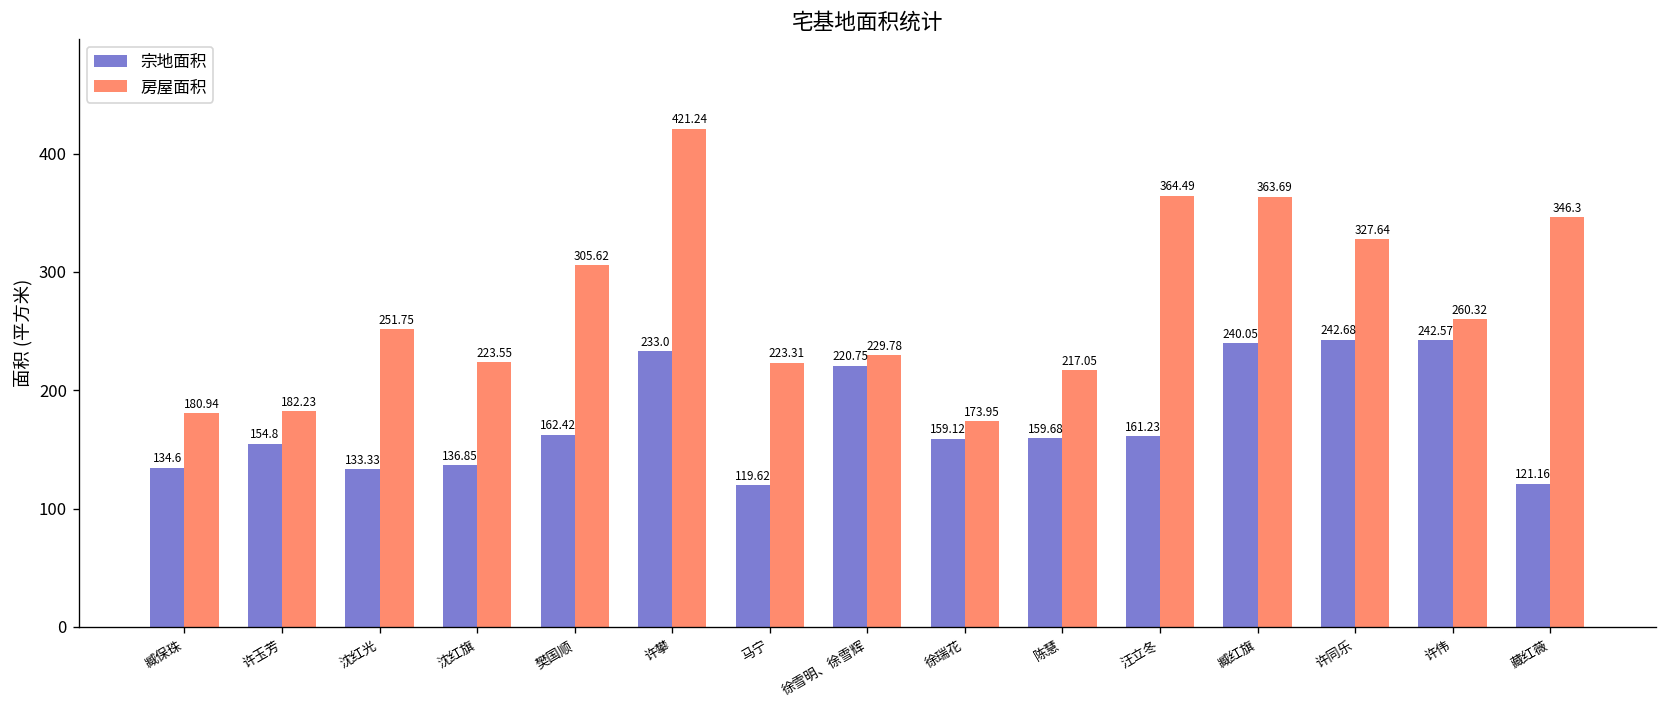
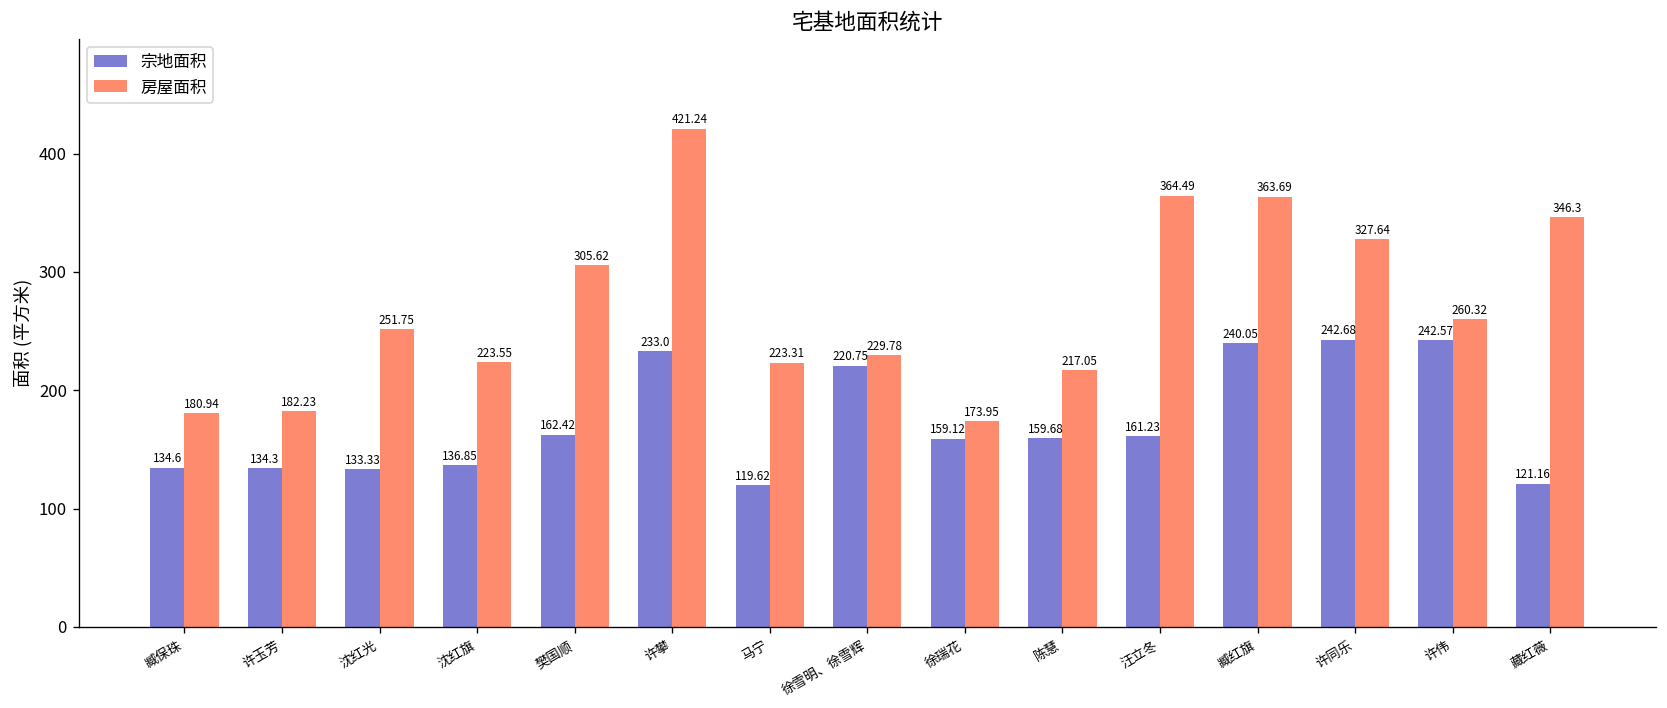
  {
    "宗地面积": {
      "臧保珠": 134.6,
-     "许玉芳": 154.8,
+     "许玉芳": 134.3,
      "沈红光": 133.33,
      "沈红旗": 136.85,
      "樊国顺": 162.42,
      "许攀": 233.0,
      "马宁": 119.62,
      "徐雪明、徐雪辉": 220.75,
      "徐瑞花": 159.12,
      "陈慧": 159.68,
      "汪立冬": 161.23,
      "臧红旗": 240.05,
      "许同乐": 242.68,
      "许伟": 242.57,
      "藏红薇": 121.16
    },
    "房屋面积": {
      "臧保珠": 180.94,
      "许玉芳": 182.23,
      "沈红光": 251.75,
      "沈红旗": 223.55,
      "樊国顺": 305.62,
      "许攀": 421.24,
      "马宁": 223.31,
      "徐雪明、徐雪辉": 229.78,
      "徐瑞花": 173.95,
      "陈慧": 217.05,
      "汪立冬": 364.49,
      "臧红旗": 363.69,
      "许同乐": 327.64,
      "许伟": 260.32,
      "藏红薇": 346.3
    }
  }
